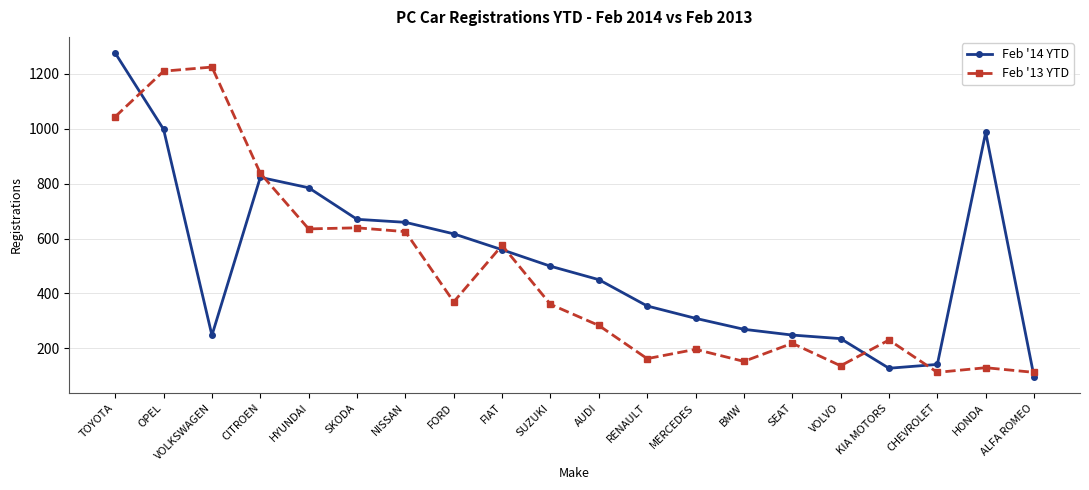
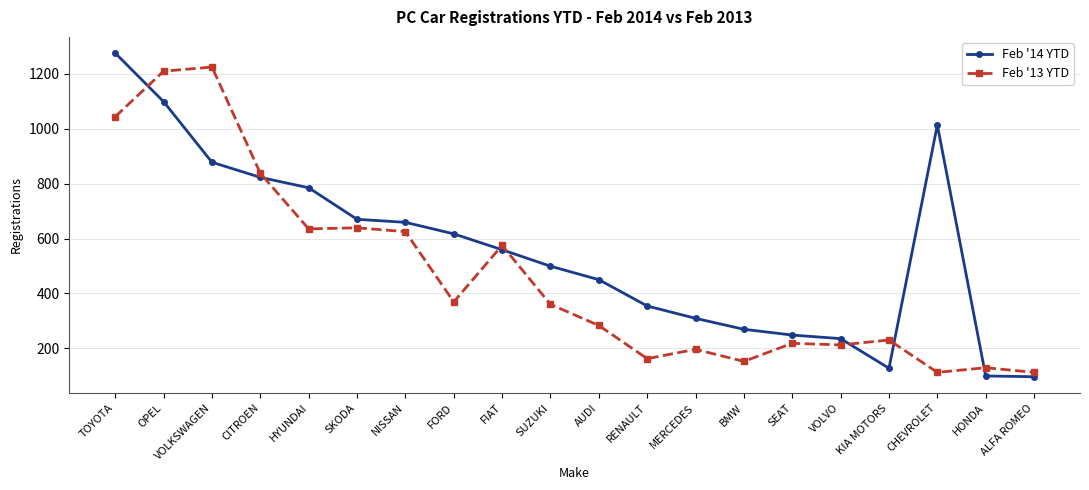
  {
    "Feb '14 YTD": {
      "TOYOTA": 1280,
-     "OPEL": 1000,
-     "VOLKSWAGEN": 250,
+     "OPEL": 1100,
+     "VOLKSWAGEN": 880,
      "CITROEN": 820,
      "HYUNDAI": 790,
      "SKODA": 670,
      "NISSAN": 660,
      "FORD": 620,
      "FIAT": 560,
      "SUZUKI": 500,
      "AUDI": 450,
      "RENAULT": 350,
      "MERCEDES": 310,
      "BMW": 270,
      "SEAT": 250,
      "VOLVO": 240,
      "KIA MOTORS": 130,
-     "CHEVROLET": 140,
-     "HONDA": 990,
+     "CHEVROLET": 1010,
+     "HONDA": 100,
      "ALFA ROMEO": 100
    },
    "Feb '13 YTD": {
      "TOYOTA": 1040,
      "OPEL": 1210,
      "VOLKSWAGEN": 1230,
      "CITROEN": 840,
      "HYUNDAI": 640,
      "SKODA": 640,
      "NISSAN": 630,
      "FORD": 370,
      "FIAT": 580,
      "SUZUKI": 360,
      "AUDI": 280,
      "RENAULT": 160,
      "MERCEDES": 200,
      "BMW": 150,
      "SEAT": 220,
-     "VOLVO": 140,
+     "VOLVO": 210,
      "KIA MOTORS": 230,
      "CHEVROLET": 110,
      "HONDA": 130,
      "ALFA ROMEO": 110
    }
  }
